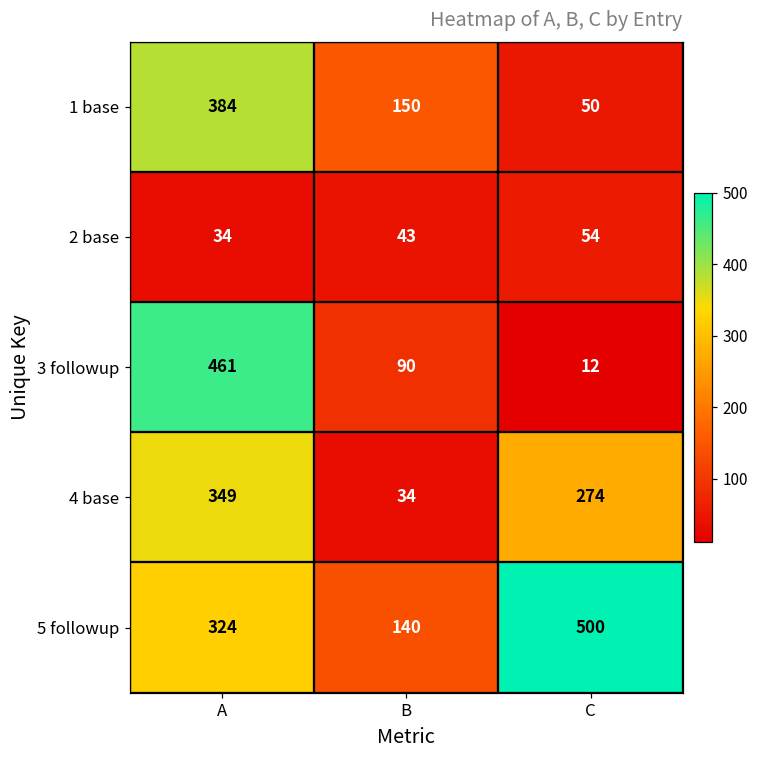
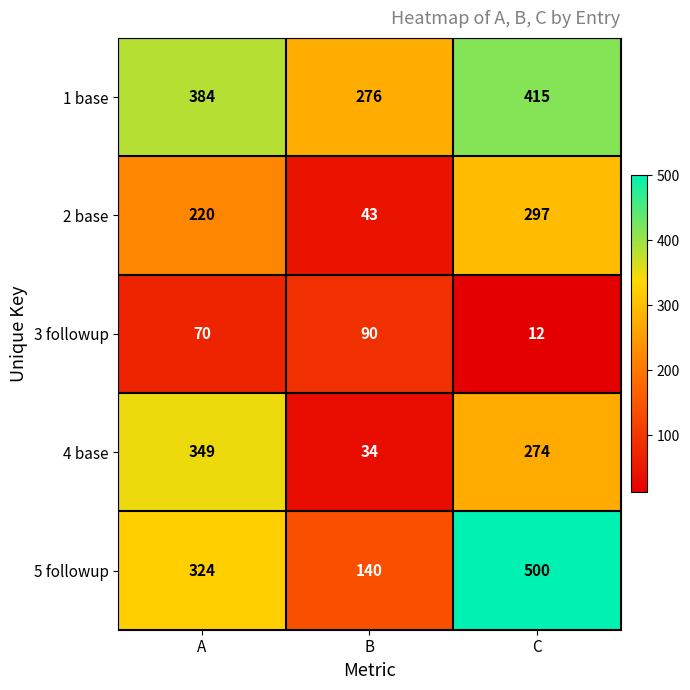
  {
    "1 base": {
      "A": 384,
-     "B": 150,
-     "C": 50
+     "B": 276,
+     "C": 415
    },
    "2 base": {
-     "A": 34,
+     "A": 220,
      "B": 43,
-     "C": 54
+     "C": 297
    },
    "3 followup": {
-     "A": 461,
+     "A": 70,
      "B": 90,
      "C": 12
    },
    "4 base": {
      "A": 349,
      "B": 34,
      "C": 274
    },
    "5 followup": {
      "A": 324,
      "B": 140,
      "C": 500
    }
  }
